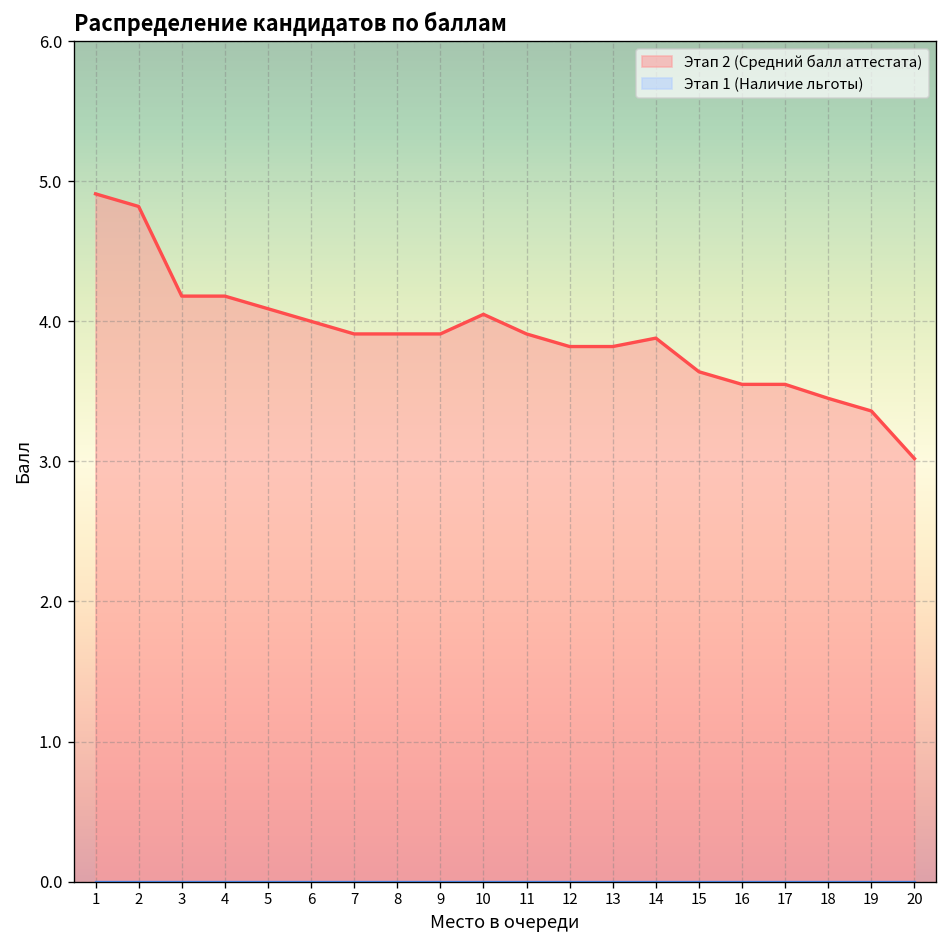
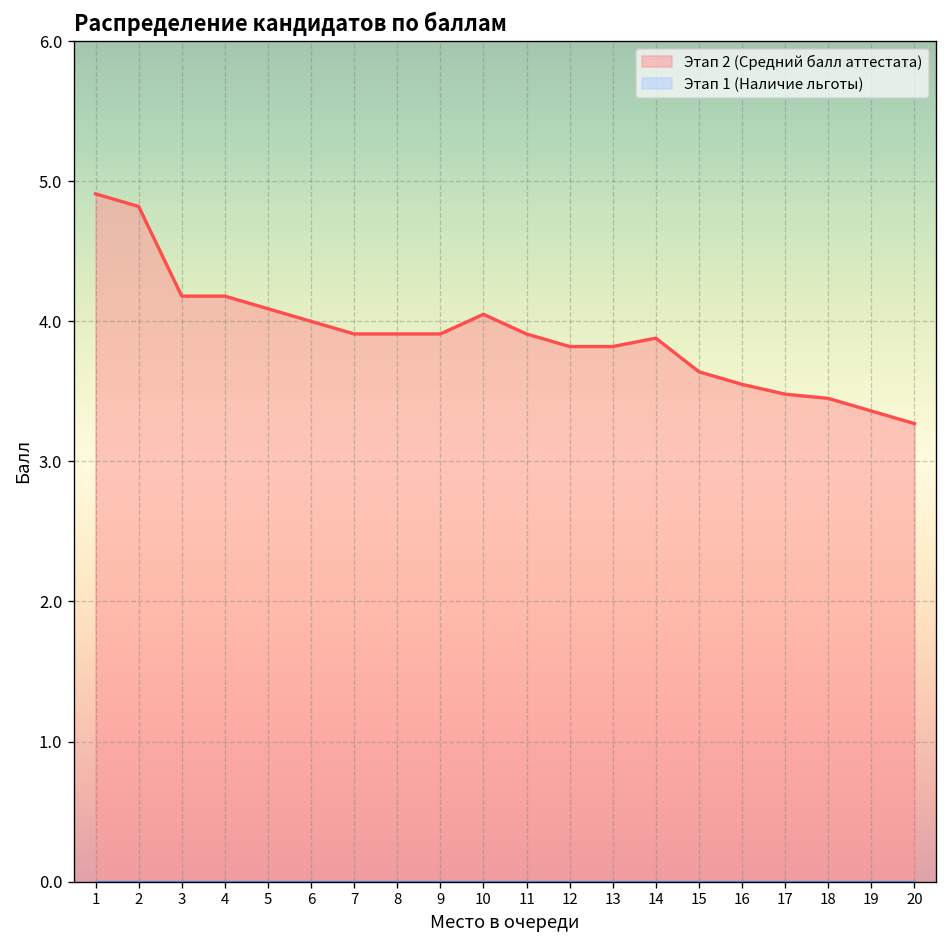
  {
    "Этап 2 (Средний балл аттестата)": {
      "1": 4.91,
      "2": 4.82,
      "3": 4.18,
      "4": 4.18,
      "5": 4.09,
      "6": 4.00,
      "7": 3.91,
      "8": 3.91,
      "9": 3.91,
      "10": 4.05,
      "11": 3.91,
      "12": 3.82,
      "13": 3.82,
      "14": 3.88,
      "15": 3.64,
      "16": 3.55,
-     "17": 3.55,
+     "17": 3.48,
      "18": 3.45,
      "19": 3.36,
-     "20": 3.02
+     "20": 3.27
    },
    "Этап 1 (Наличие льготы)": {
      "1": 0.00,
      "2": 0.00,
      "3": 0.00,
      "4": 0.00,
      "5": 0.00,
      "6": 0.00,
      "7": 0.00,
      "8": 0.00,
      "9": 0.00,
      "10": 0.00,
      "11": 0.00,
      "12": 0.00,
      "13": 0.00,
      "14": 0.00,
      "15": 0.00,
      "16": 0.00,
      "17": 0.00,
      "18": 0.00,
      "19": 0.00,
      "20": 0.00
    }
  }
